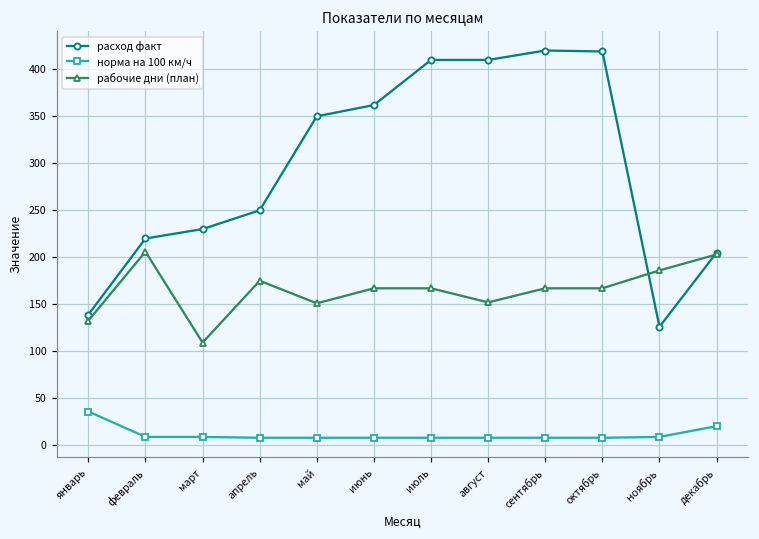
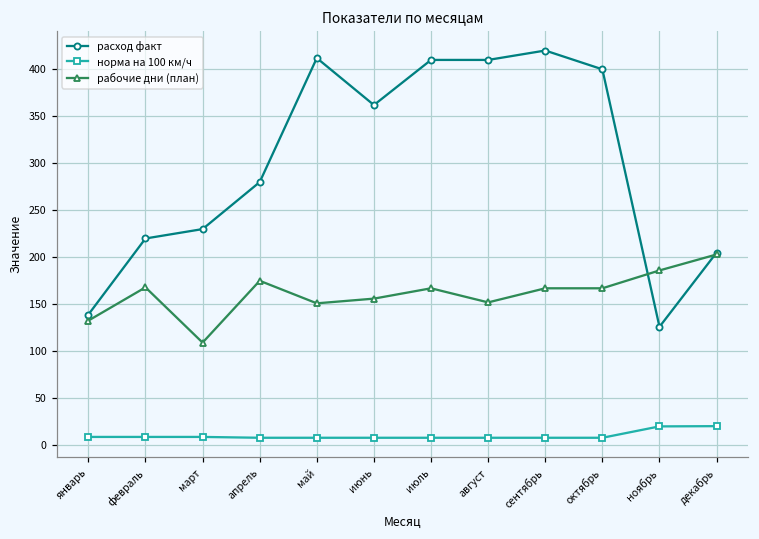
  {
    "расход факт": {
      "январь": 140,
      "февраль": 220,
      "март": 230,
-     "апрель": 250,
-     "май": 350,
+     "апрель": 280,
+     "май": 410,
      "июнь": 360,
      "июль": 410,
      "август": 410,
      "сентябрь": 420,
-     "октябрь": 420,
+     "октябрь": 400,
      "ноябрь": 130
    },
    "норма на 100 км/ч": {
-     "январь": 40,
+     "январь": 10,
      "февраль": 10,
      "март": 10,
      "апрель": 10,
      "май": 10,
      "июнь": 10,
      "июль": 10,
      "август": 10,
      "сентябрь": 10,
      "октябрь": 10,
-     "ноябрь": 10,
+     "ноябрь": 20,
      "декабрь": 20
    },
    "рабочие дни (план)": {
      "январь": 130,
-     "февраль": 210,
+     "февраль": 170,
      "март": 110,
      "апрель": 180,
      "май": 150,
-     "июнь": 170,
+     "июнь": 160,
      "июль": 170,
      "август": 150,
      "сентябрь": 170,
      "октябрь": 170,
      "ноябрь": 190
    }
  }
